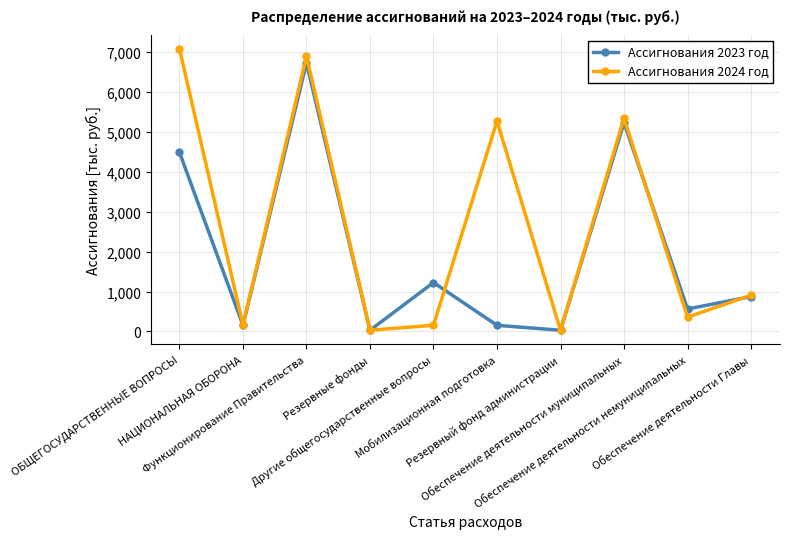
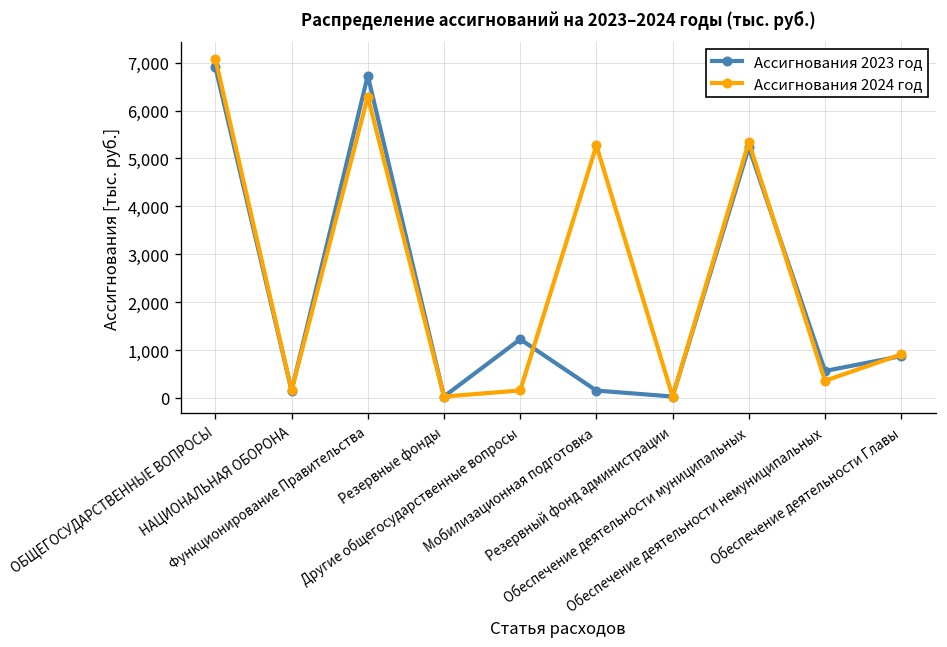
  {
    "Ассигнования 2023 год": {
-     "ОБЩЕГОСУДАРСТВЕННЫЕ ВОПРОСЫ": "4,500",
+     "ОБЩЕГОСУДАРСТВЕННЫЕ ВОПРОСЫ": "6,900",
      "Функционирование Правительства": "6,700",
      "Другие общегосударственные вопросы": "1,200",
      "Мобилизационная подготовка": "200",
      "Обеспечение деятельности муниципальных": "5,200",
      "Обеспечение деятельности немуниципальных": "600"
    },
    "Ассигнования 2024 год": {
      "ОБЩЕГОСУДАРСТВЕННЫЕ ВОПРОСЫ": "7,100",
-     "Функционирование Правительства": "6,900",
+     "Функционирование Правительства": "6,300",
      "Другие общегосударственные вопросы": "200",
      "Мобилизационная подготовка": "5,300",
      "Обеспечение деятельности муниципальных": "5,300",
      "Обеспечение деятельности немуниципальных": "400"
    }
  }
